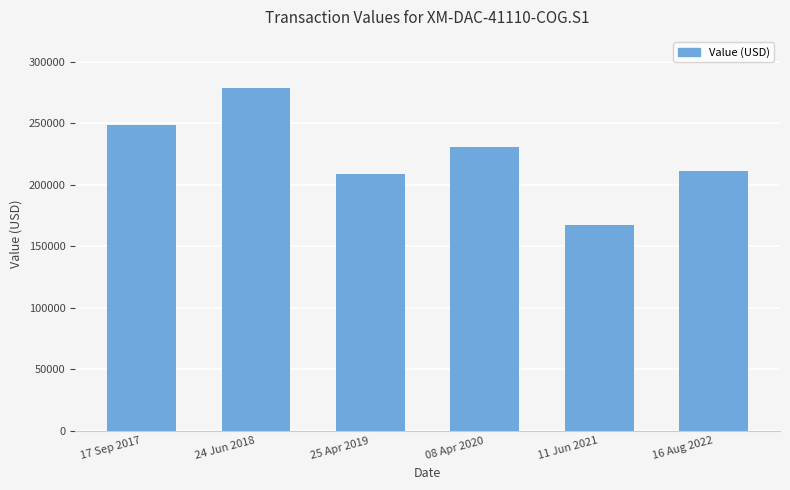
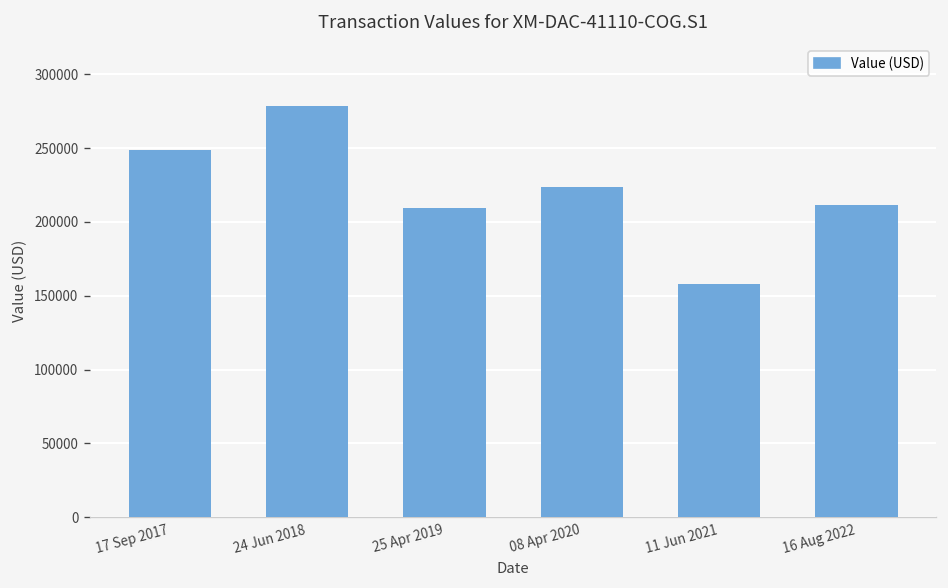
  {
    "17 Sep 2017": 248000,
    "24 Jun 2018": 279000,
    "25 Apr 2019": 209000,
-   "08 Apr 2020": 231000,
-   "11 Jun 2021": 167000,
+   "08 Apr 2020": 223000,
+   "11 Jun 2021": 158000,
    "16 Aug 2022": 212000
  }
